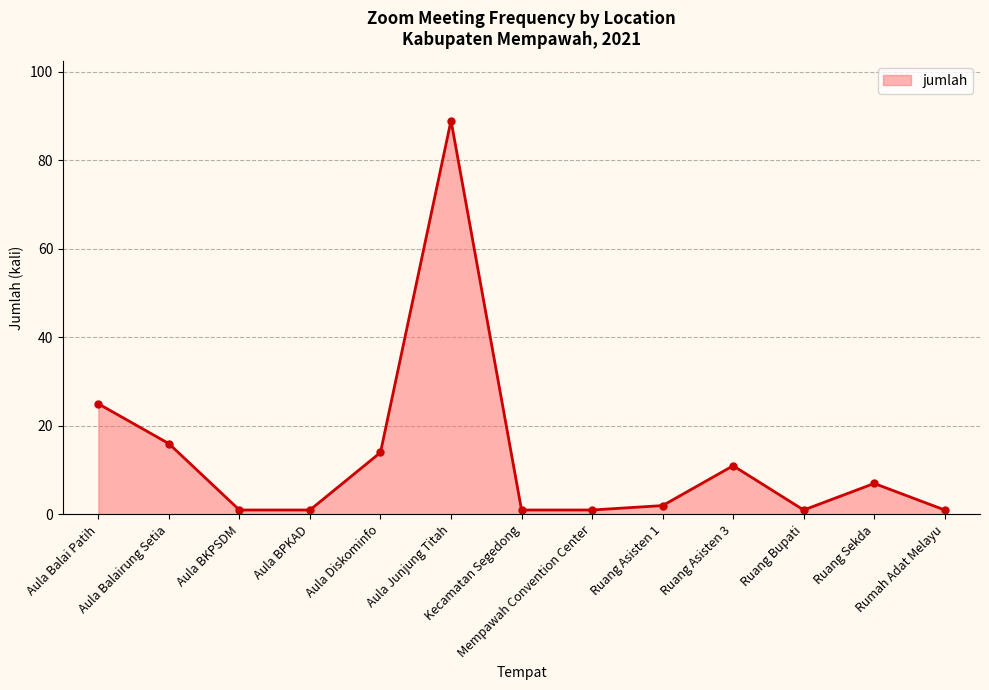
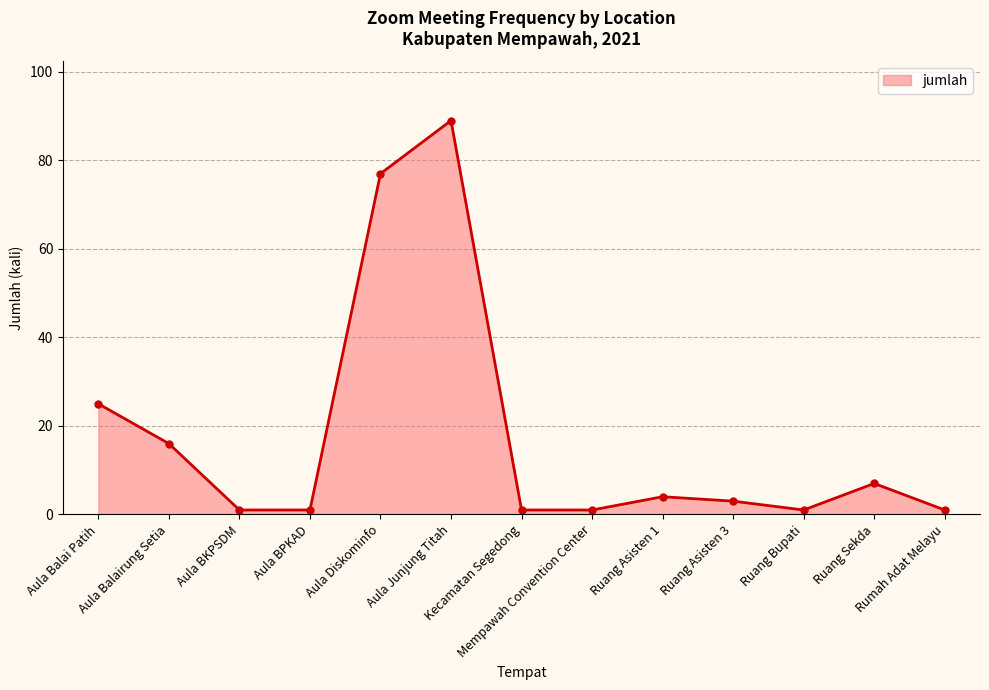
  {
    "Aula Balai Patih": 25,
    "Aula Balairung Setia": 16,
    "Aula BKPSDM": 1,
    "Aula BPKAD": 1,
-   "Aula Diskominfo": 14,
+   "Aula Diskominfo": 77,
    "Aula Junjung Titah": 89,
    "Kecamatan Segedong": 1,
    "Mempawah Convention Center": 1,
-   "Ruang Asisten 1": 2,
-   "Ruang Asisten 3": 11,
+   "Ruang Asisten 1": 4,
+   "Ruang Asisten 3": 3,
    "Ruang Bupati": 1,
    "Ruang Sekda": 7,
    "Rumah Adat Melayu": 1
  }
